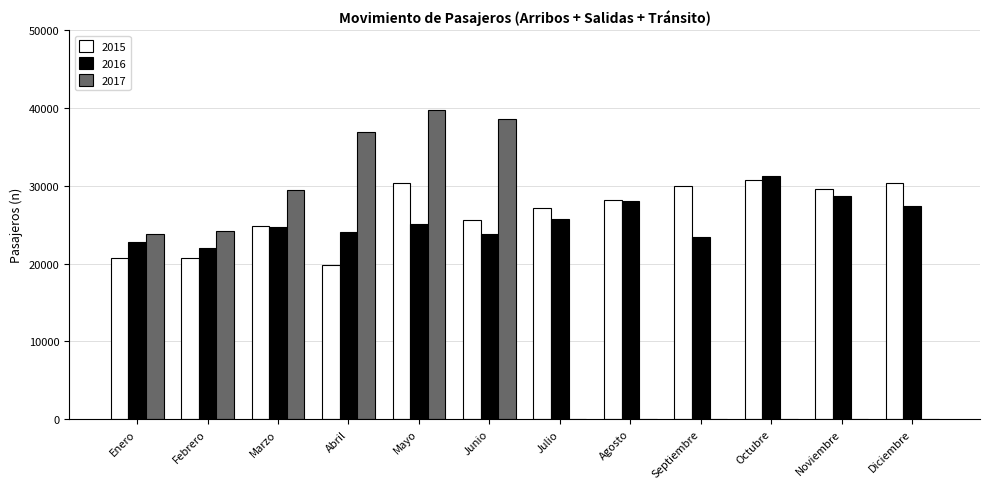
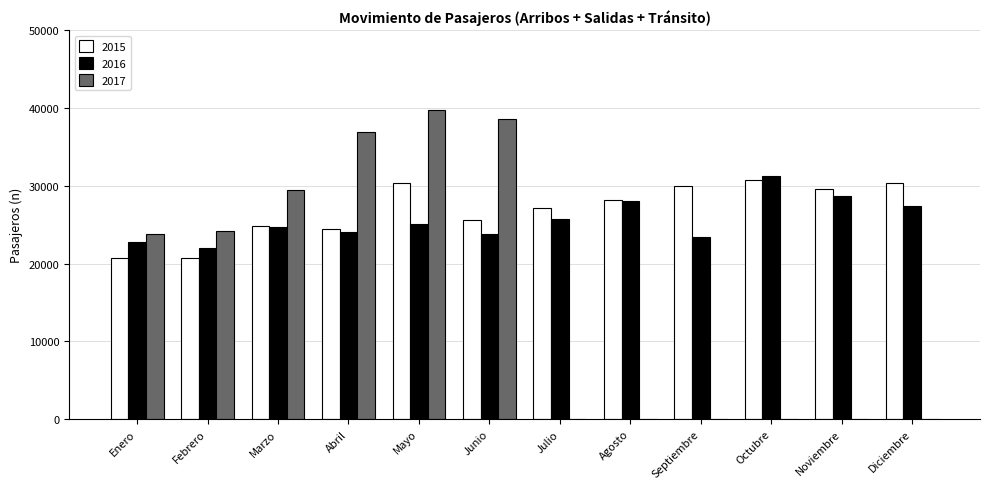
  {
    "2015": {
      "Enero": 21000,
      "Febrero": 21000,
      "Marzo": 25000,
-     "Abril": 20000,
+     "Abril": 24000,
      "Mayo": 30000,
      "Junio": 26000,
      "Julio": 27000,
      "Agosto": 28000,
      "Septiembre": 30000,
      "Octubre": 31000,
      "Noviembre": 30000,
      "Diciembre": 30000
    },
    "2016": {
      "Enero": 23000,
      "Febrero": 22000,
      "Marzo": 25000,
      "Abril": 24000,
      "Mayo": 25000,
      "Junio": 24000,
      "Julio": 26000,
      "Agosto": 28000,
      "Septiembre": 23000,
      "Octubre": 31000,
      "Noviembre": 29000,
      "Diciembre": 27000
    },
    "2017": {
      "Enero": 24000,
      "Febrero": 24000,
      "Marzo": 29000,
      "Abril": 37000,
      "Mayo": 40000,
      "Junio": 39000,
      "Julio": 0,
      "Agosto": 0,
      "Septiembre": 0,
      "Octubre": 0,
      "Noviembre": 0,
      "Diciembre": 0
    }
  }
